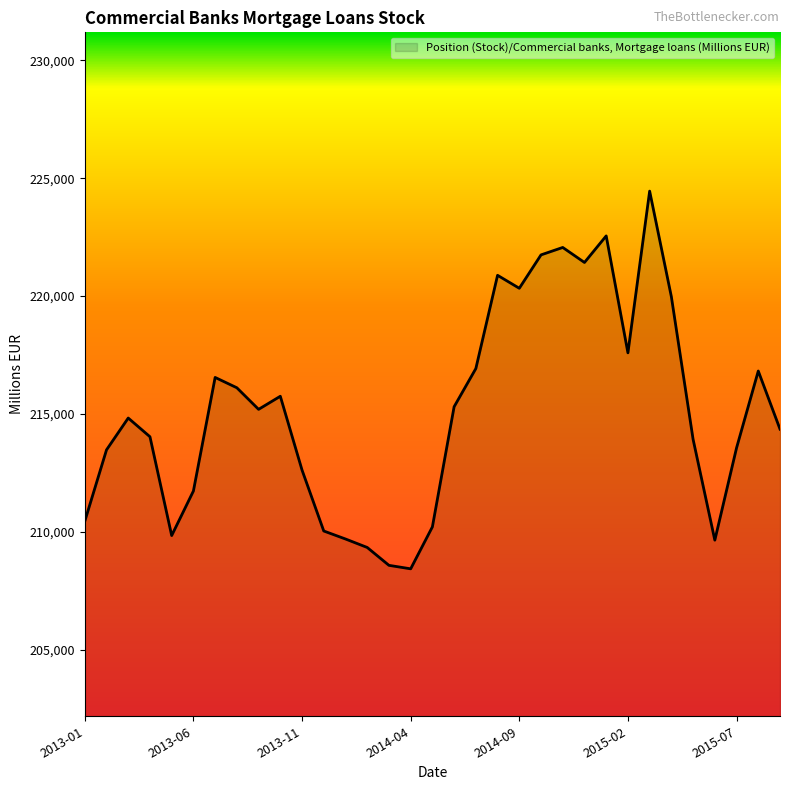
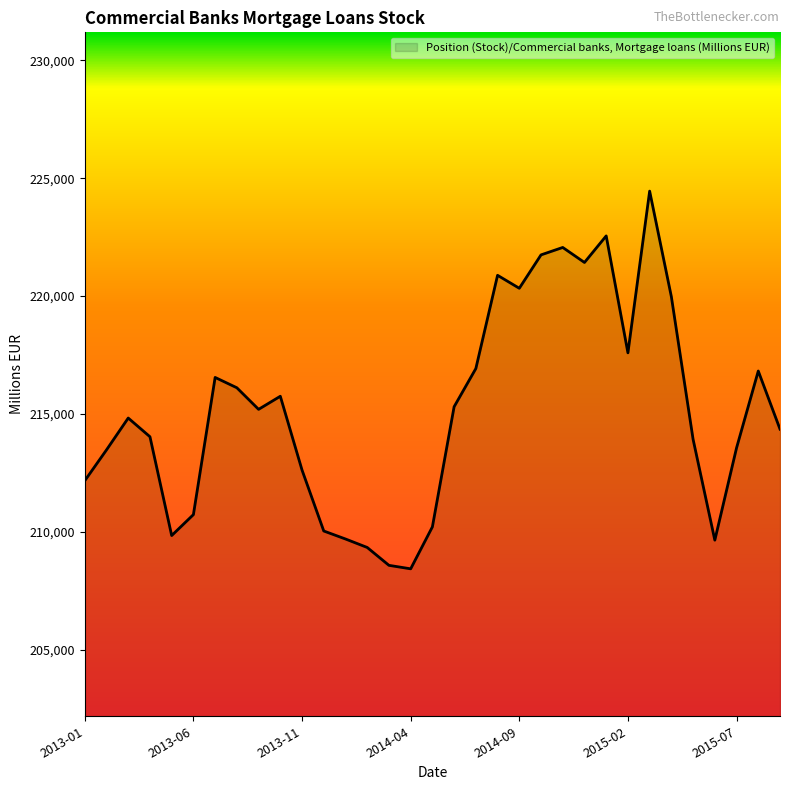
  {
-   "2013-01": "210,500",
-   "2013-06": "211,700",
+   "2013-01": "212,200",
+   "2013-06": "210,700",
    "2013-11": "212,600",
    "2014-04": "208,400",
    "2014-09": "220,300",
    "2015-02": "217,600",
    "2015-07": "213,600"
  }
